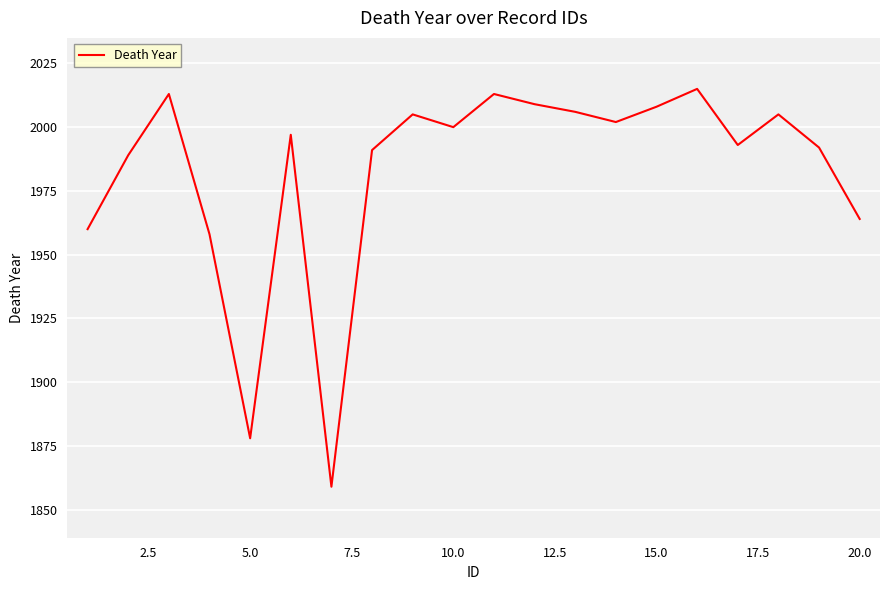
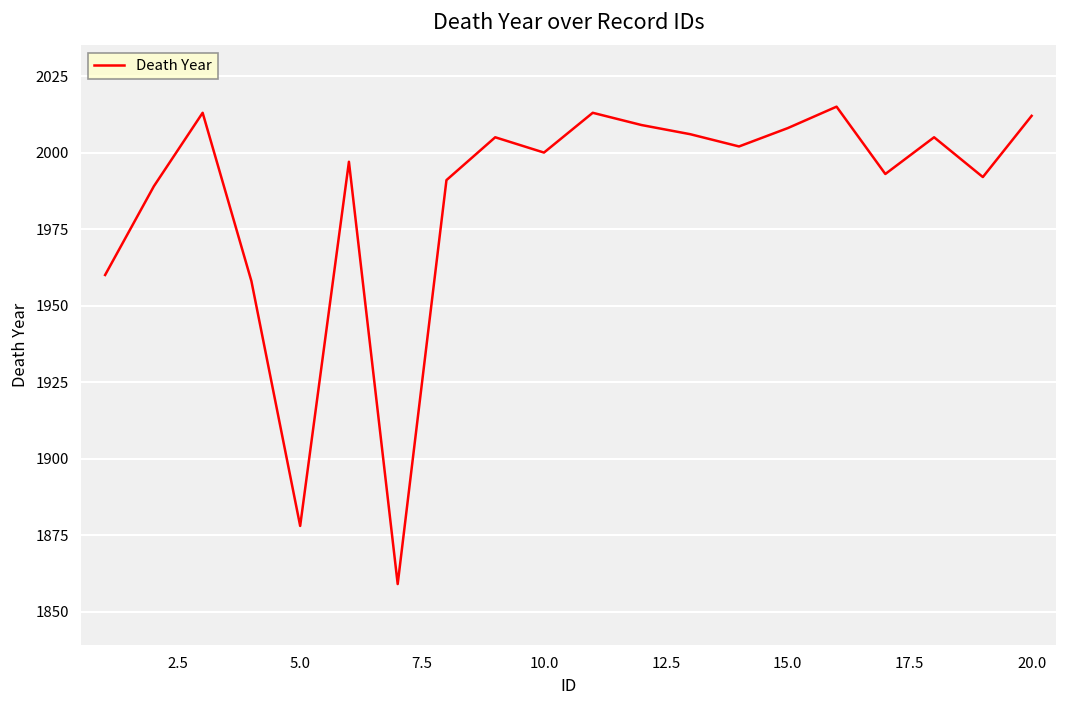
  {
    "5.0": 1878,
    "10.0": 2000,
    "15.0": 2008,
-   "20.0": 1964
+   "20.0": 2012
  }
